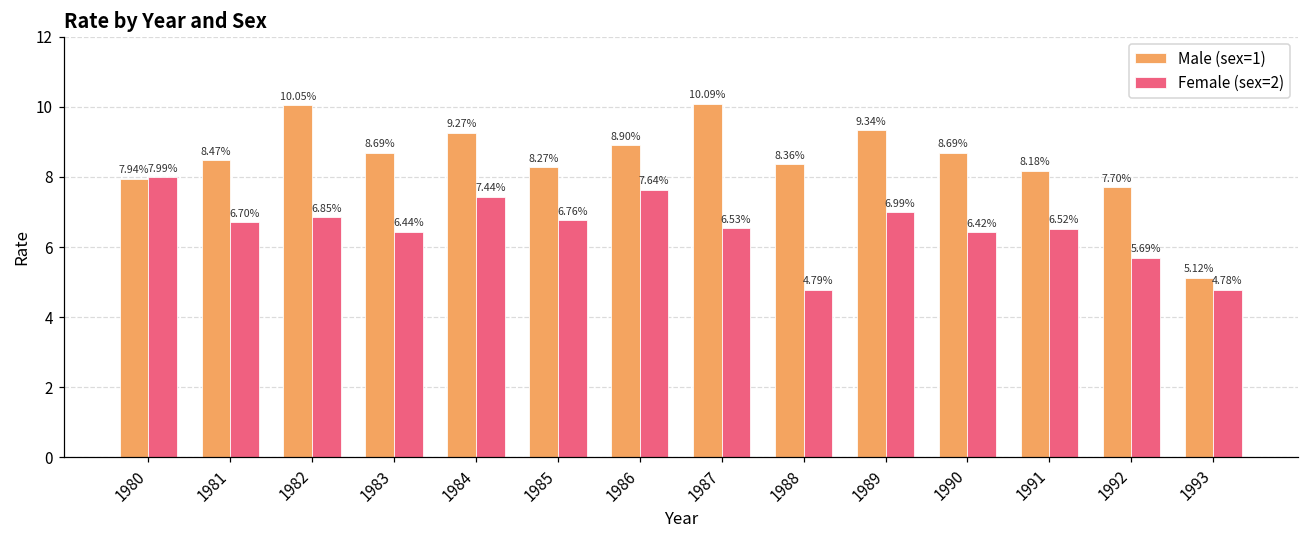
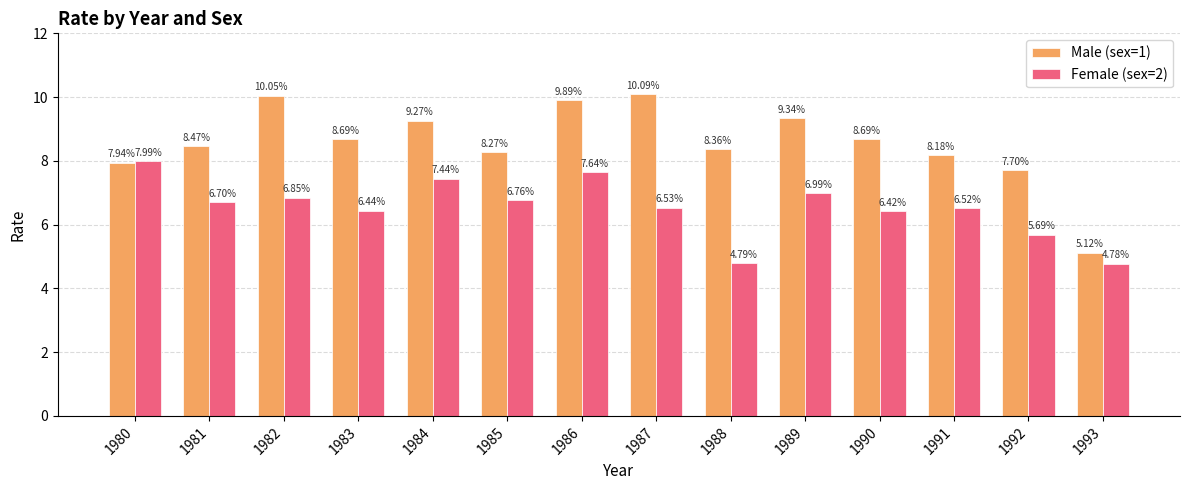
  {
    "Male (sex=1)": {
      "1980": "7.94%",
      "1981": "8.47%",
      "1982": "10.05%",
      "1983": "8.69%",
      "1984": "9.27%",
      "1985": "8.27%",
-     "1986": "8.90%",
+     "1986": "9.89%",
      "1987": "10.09%",
      "1988": "8.36%",
      "1989": "9.34%",
      "1990": "8.69%",
      "1991": "8.18%",
      "1992": "7.70%",
      "1993": "5.12%"
    },
    "Female (sex=2)": {
      "1980": "7.99%",
      "1981": "6.70%",
      "1982": "6.85%",
      "1983": "6.44%",
      "1984": "7.44%",
      "1985": "6.76%",
      "1986": "7.64%",
      "1987": "6.53%",
      "1988": "4.79%",
      "1989": "6.99%",
      "1990": "6.42%",
      "1991": "6.52%",
      "1992": "5.69%",
      "1993": "4.78%"
    }
  }
